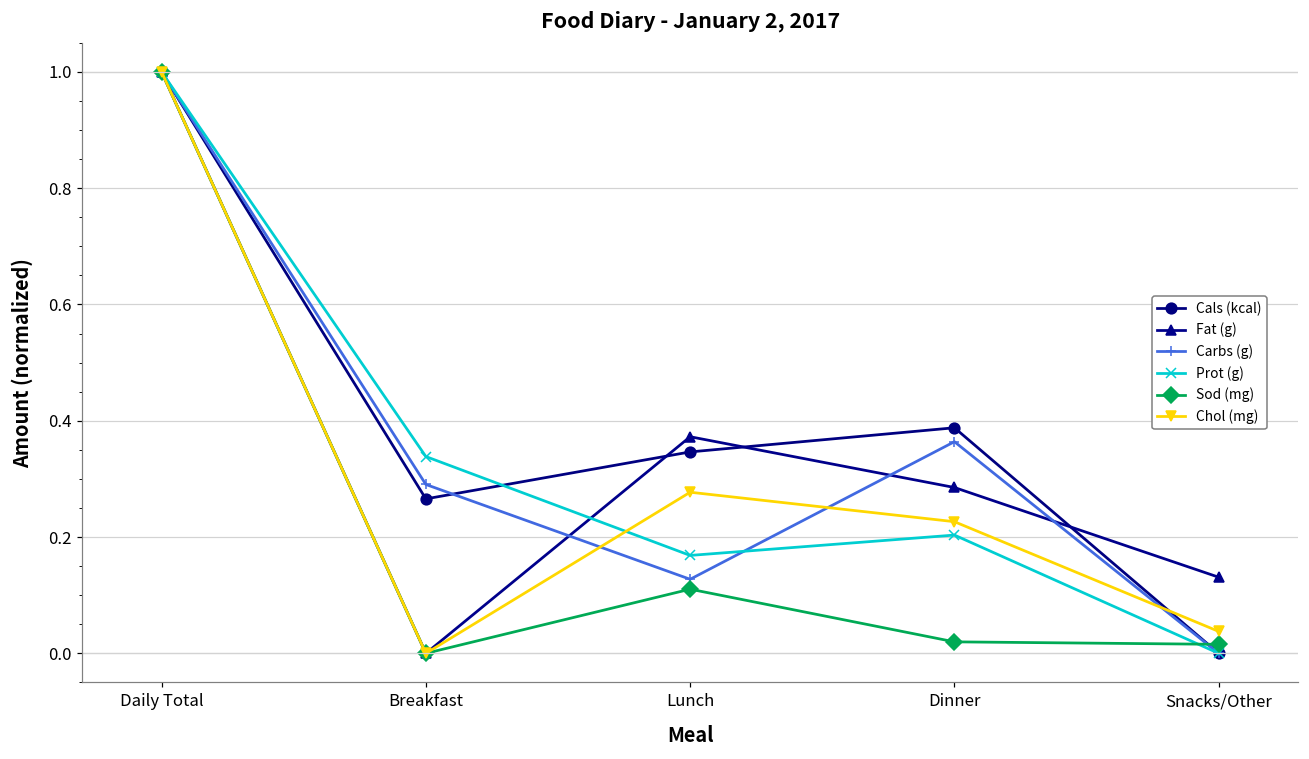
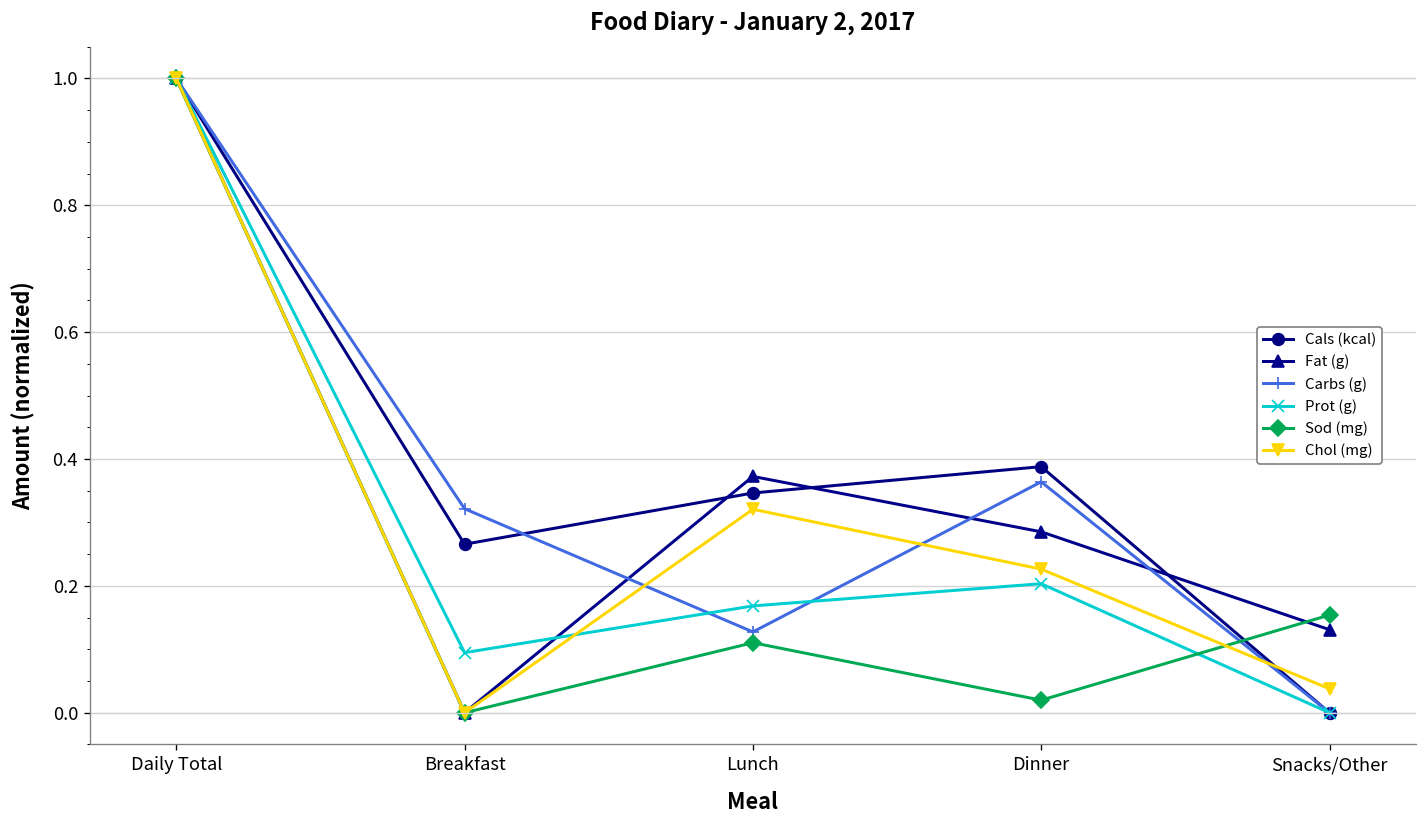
  {
    "Carbs (g)": {
-     "Breakfast": 0.29,
+     "Breakfast": 0.32,
      "Lunch": 0.13,
      "Dinner": 0.36
    },
    "Prot (g)": {
-     "Breakfast": 0.34,
+     "Breakfast": 0.09,
      "Lunch": 0.17,
      "Dinner": 0.20
    },
    "Sod (mg)": {
      "Lunch": 0.11,
      "Dinner": 0.02,
-     "Snacks/Other": 0.02
+     "Snacks/Other": 0.15
    },
    "Chol (mg)": {
-     "Lunch": 0.28,
+     "Lunch": 0.32,
      "Dinner": 0.23,
      "Snacks/Other": 0.04
    }
  }
